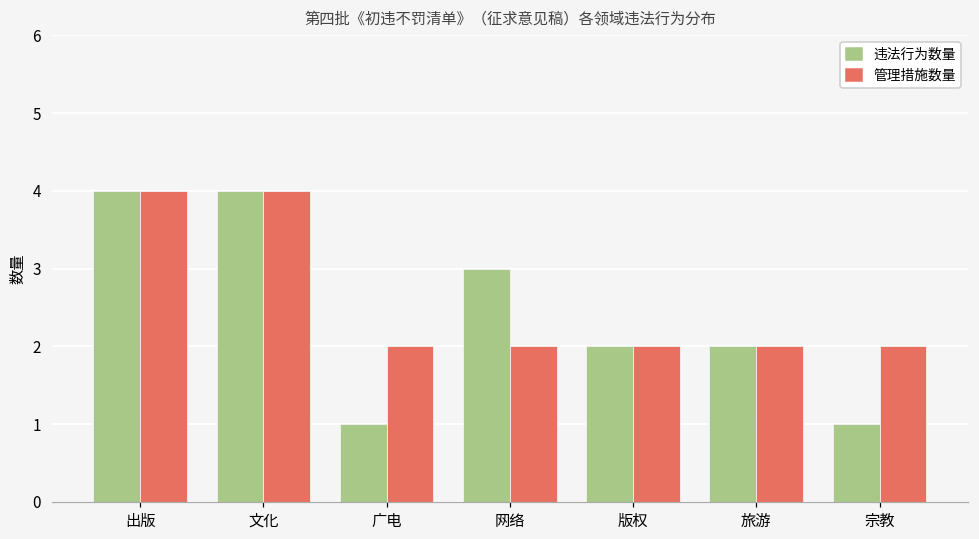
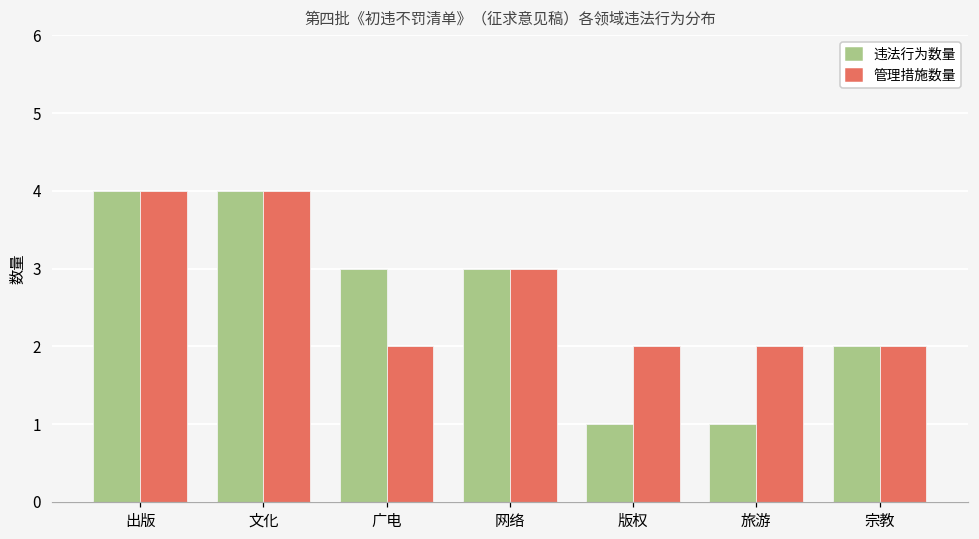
  {
    "违法行为数量": {
      "出版": 4,
      "文化": 4,
-     "广电": 1,
+     "广电": 3,
      "网络": 3,
-     "版权": 2,
-     "旅游": 2,
-     "宗教": 1
+     "版权": 1,
+     "旅游": 1,
+     "宗教": 2
    },
    "管理措施数量": {
      "出版": 4,
      "文化": 4,
      "广电": 2,
-     "网络": 2,
+     "网络": 3,
      "版权": 2,
      "旅游": 2,
      "宗教": 2
    }
  }
